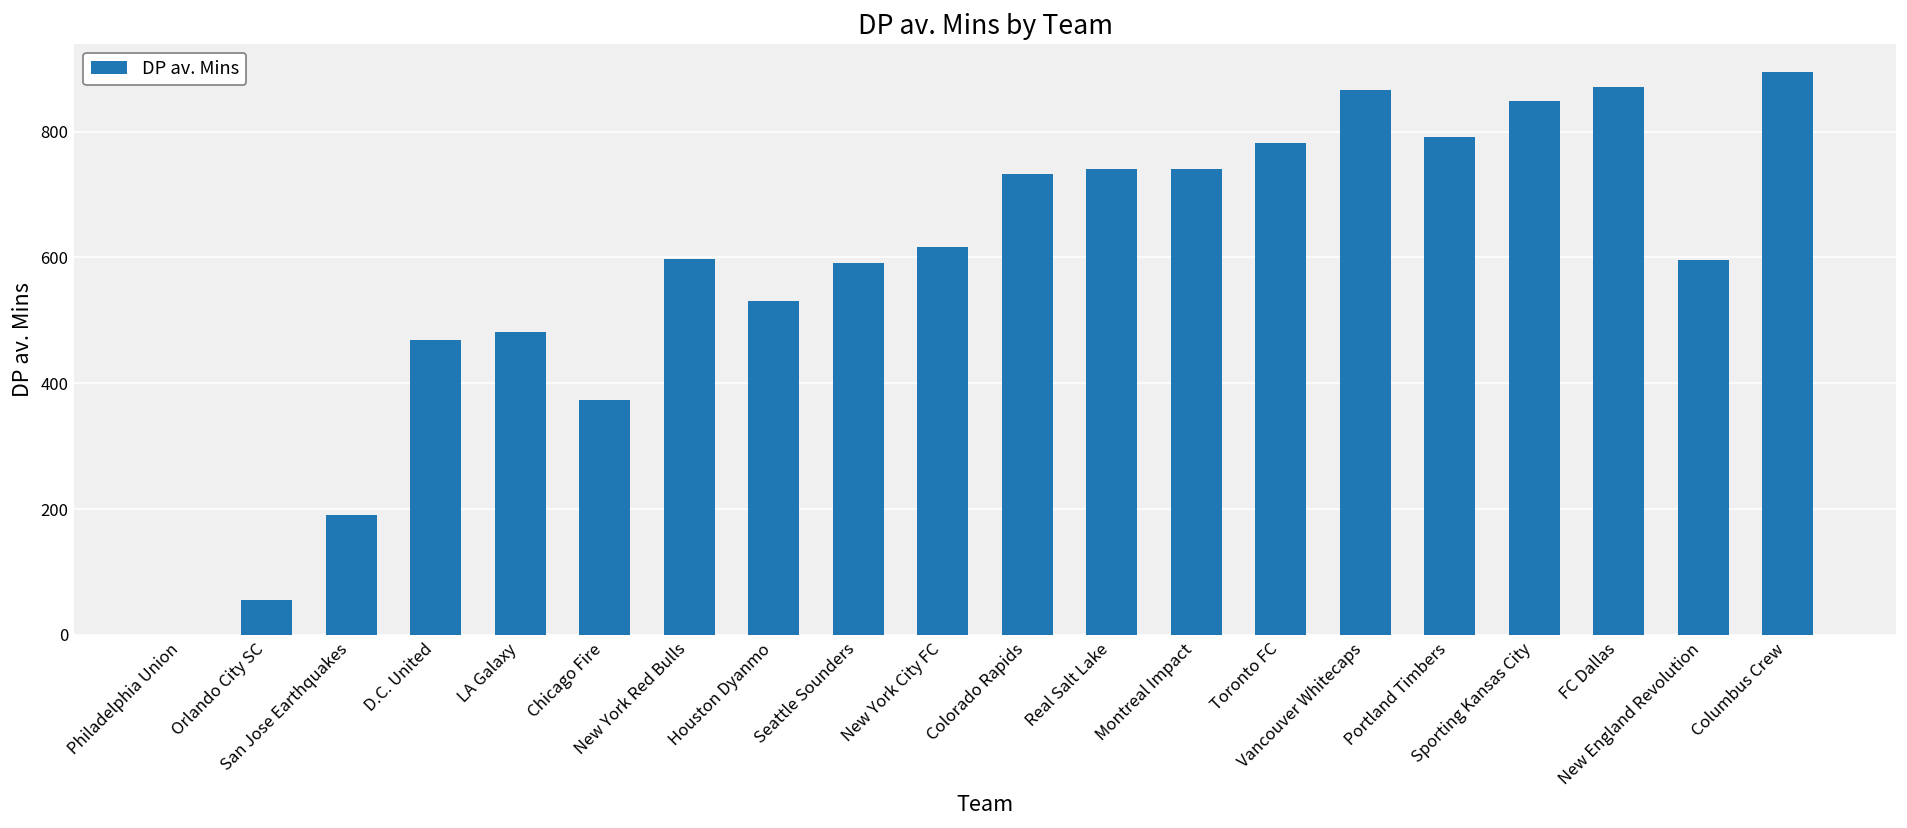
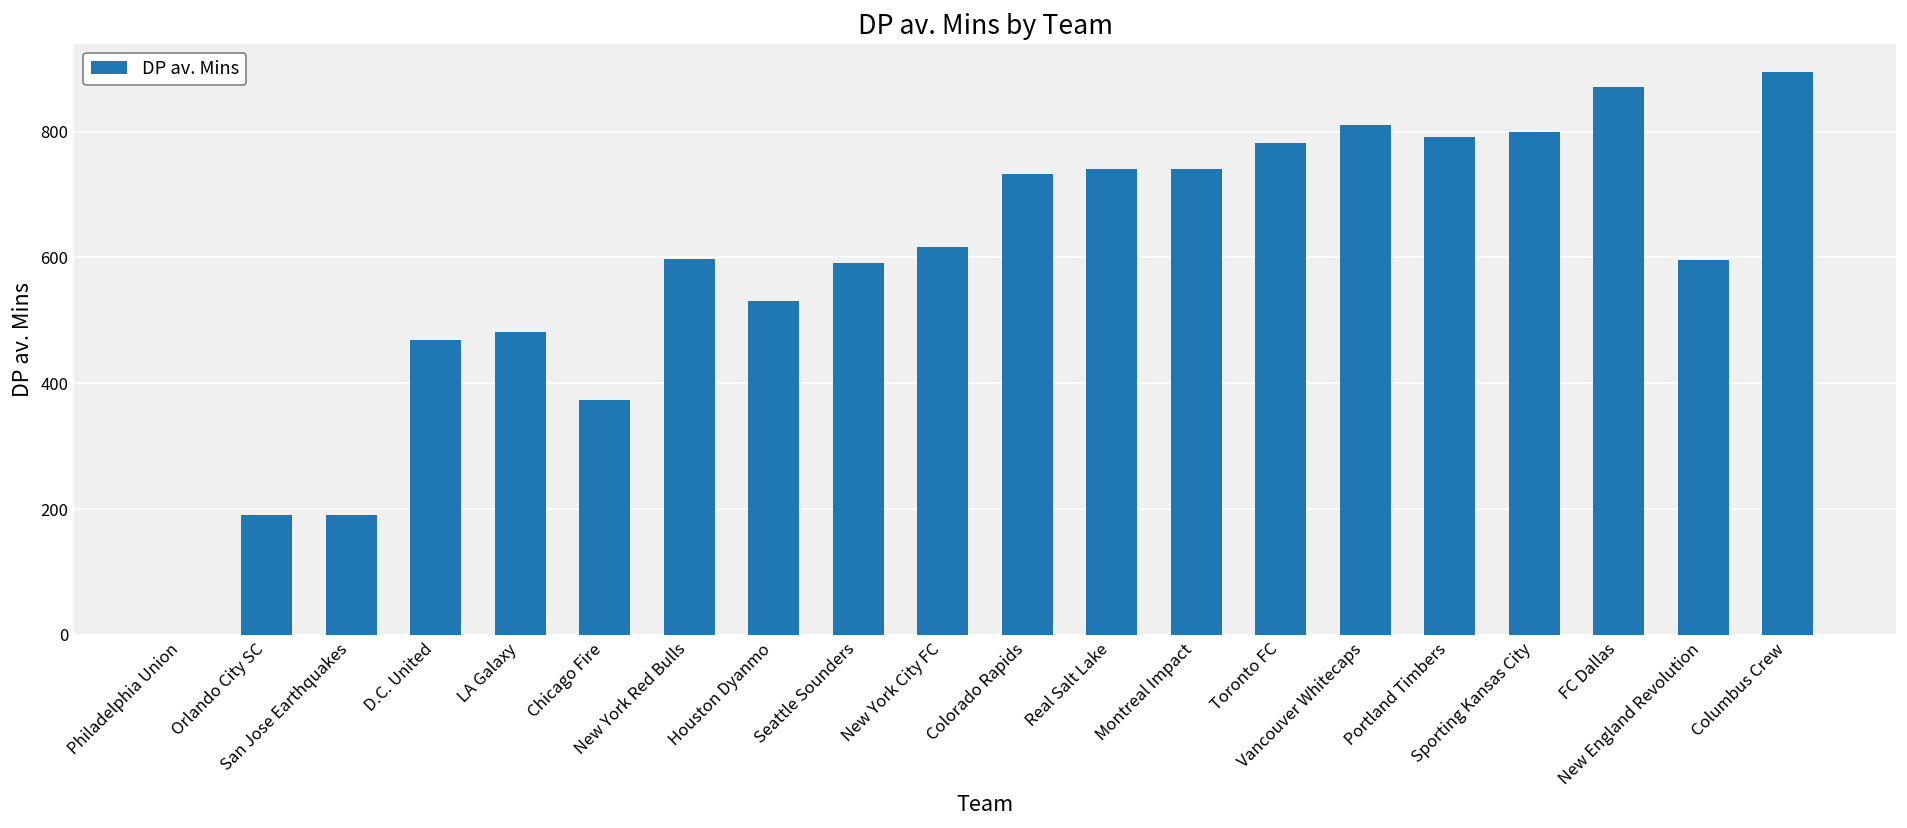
  {
    "Philadelphia Union": 0,
-   "Orlando City SC": 60,
+   "Orlando City SC": 190,
    "San Jose Earthquakes": 190,
    "D.C. United": 470,
    "LA Galaxy": 480,
    "Chicago Fire": 370,
    "New York Red Bulls": 600,
    "Houston Dyanmo": 530,
    "Seattle Sounders": 590,
    "New York City FC": 620,
    "Colorado Rapids": 730,
    "Real Salt Lake": 740,
    "Montreal Impact": 740,
    "Toronto FC": 780,
-   "Vancouver Whitecaps": 870,
+   "Vancouver Whitecaps": 810,
    "Portland Timbers": 790,
-   "Sporting Kansas City": 850,
+   "Sporting Kansas City": 800,
    "FC Dallas": 870,
    "New England Revolution": 600,
    "Columbus Crew": 900
  }
